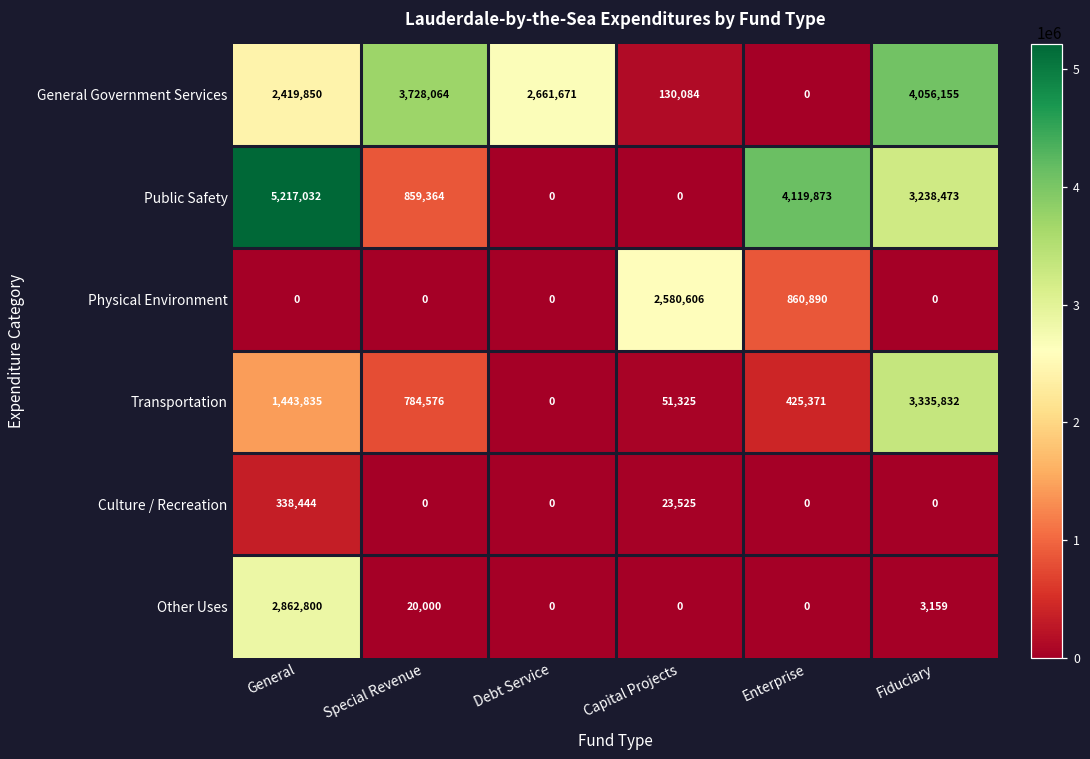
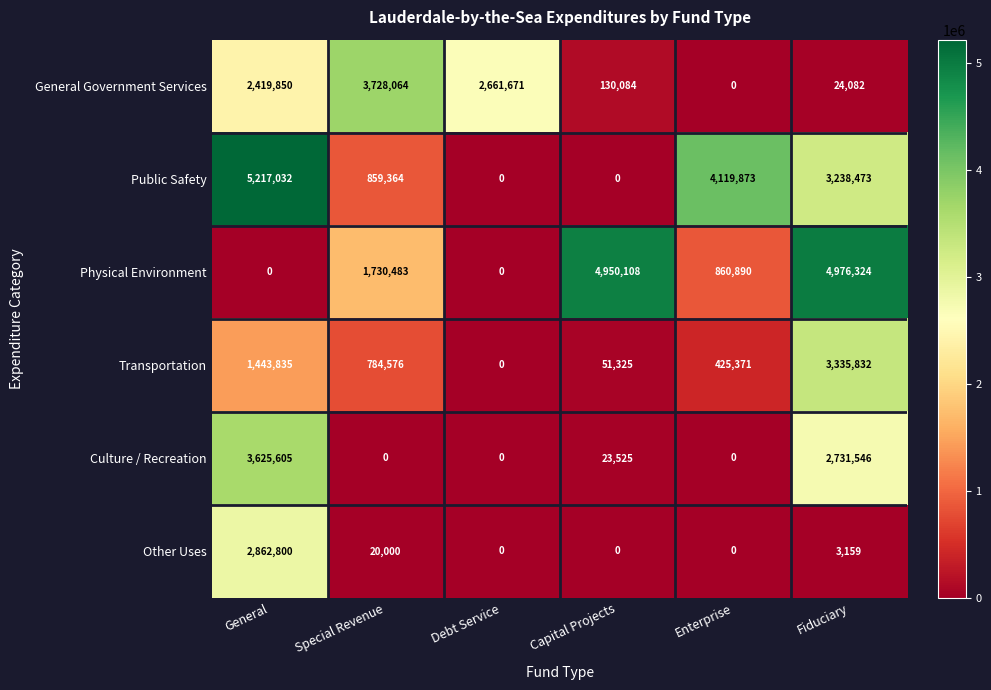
  {
    "General Government Services": {
      "General": "2,419,850",
      "Special Revenue": "3,728,064",
      "Debt Service": "2,661,671",
      "Capital Projects": "130,084",
      "Enterprise": "0",
-     "Fiduciary": "4,056,155"
+     "Fiduciary": "24,082"
    },
    "Public Safety": {
      "General": "5,217,032",
      "Special Revenue": "859,364",
      "Debt Service": "0",
      "Capital Projects": "0",
      "Enterprise": "4,119,873",
      "Fiduciary": "3,238,473"
    },
    "Physical Environment": {
      "General": "0",
-     "Special Revenue": "0",
+     "Special Revenue": "1,730,483",
      "Debt Service": "0",
-     "Capital Projects": "2,580,606",
+     "Capital Projects": "4,950,108",
      "Enterprise": "860,890",
-     "Fiduciary": "0"
+     "Fiduciary": "4,976,324"
    },
    "Transportation": {
      "General": "1,443,835",
      "Special Revenue": "784,576",
      "Debt Service": "0",
      "Capital Projects": "51,325",
      "Enterprise": "425,371",
      "Fiduciary": "3,335,832"
    },
    "Culture / Recreation": {
-     "General": "338,444",
+     "General": "3,625,605",
      "Special Revenue": "0",
      "Debt Service": "0",
      "Capital Projects": "23,525",
      "Enterprise": "0",
-     "Fiduciary": "0"
+     "Fiduciary": "2,731,546"
    },
    "Other Uses": {
      "General": "2,862,800",
      "Special Revenue": "20,000",
      "Debt Service": "0",
      "Capital Projects": "0",
      "Enterprise": "0",
      "Fiduciary": "3,159"
    }
  }
